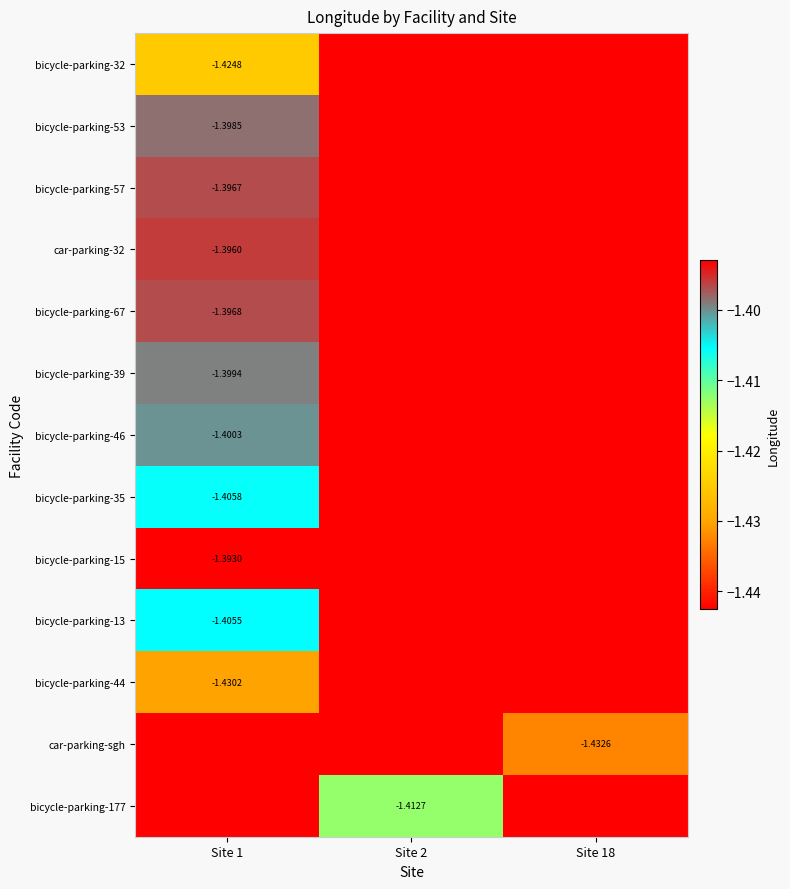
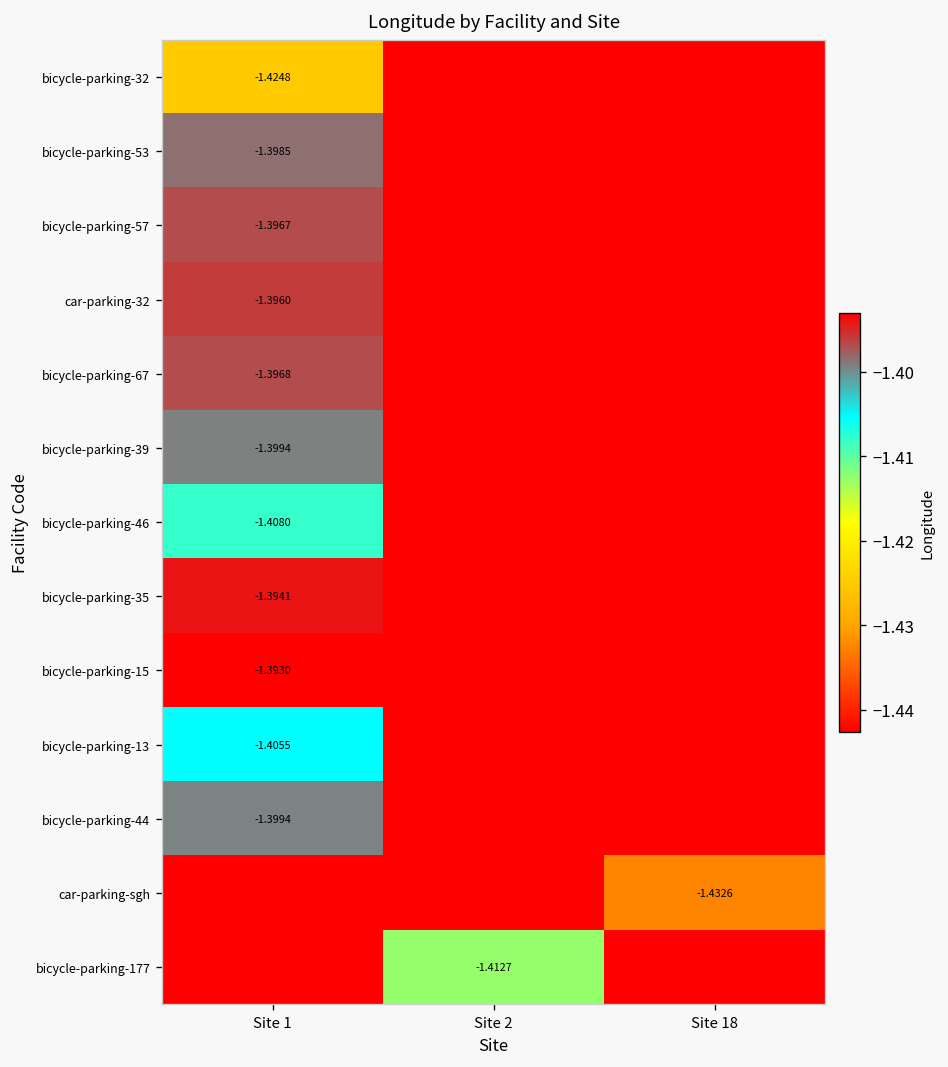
  {
    "bicycle-parking-32": {
      "Site 1": -1.4248
    },
    "bicycle-parking-53": {
      "Site 1": -1.3985
    },
    "bicycle-parking-57": {
      "Site 1": -1.3967
    },
    "car-parking-32": {
      "Site 1": -1.3960
    },
    "bicycle-parking-67": {
      "Site 1": -1.3968
    },
    "bicycle-parking-39": {
      "Site 1": -1.3994
    },
    "bicycle-parking-46": {
-     "Site 1": -1.4003
+     "Site 1": -1.4080
    },
    "bicycle-parking-35": {
-     "Site 1": -1.4058
+     "Site 1": -1.3941
    },
    "bicycle-parking-15": {
      "Site 1": -1.3930
    },
    "bicycle-parking-13": {
      "Site 1": -1.4055
    },
    "bicycle-parking-44": {
-     "Site 1": -1.4302
+     "Site 1": -1.3994
    },
    "car-parking-sgh": {
      "Site 18": -1.4326
    },
    "bicycle-parking-177": {
      "Site 2": -1.4127
    }
  }
